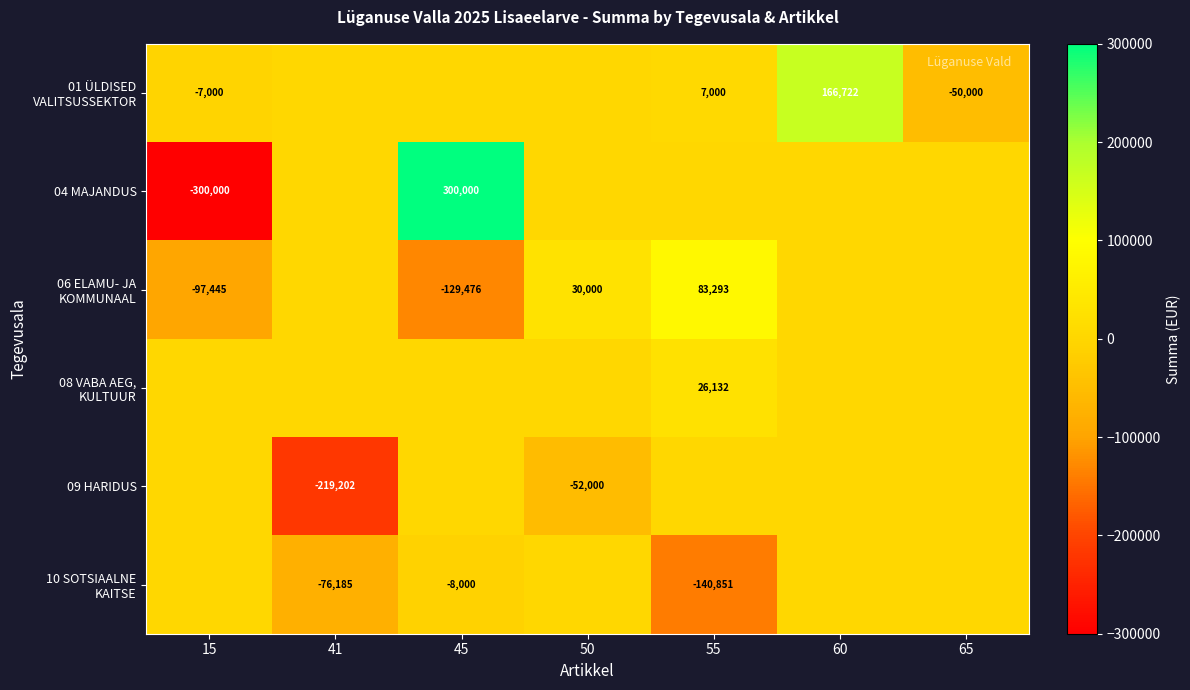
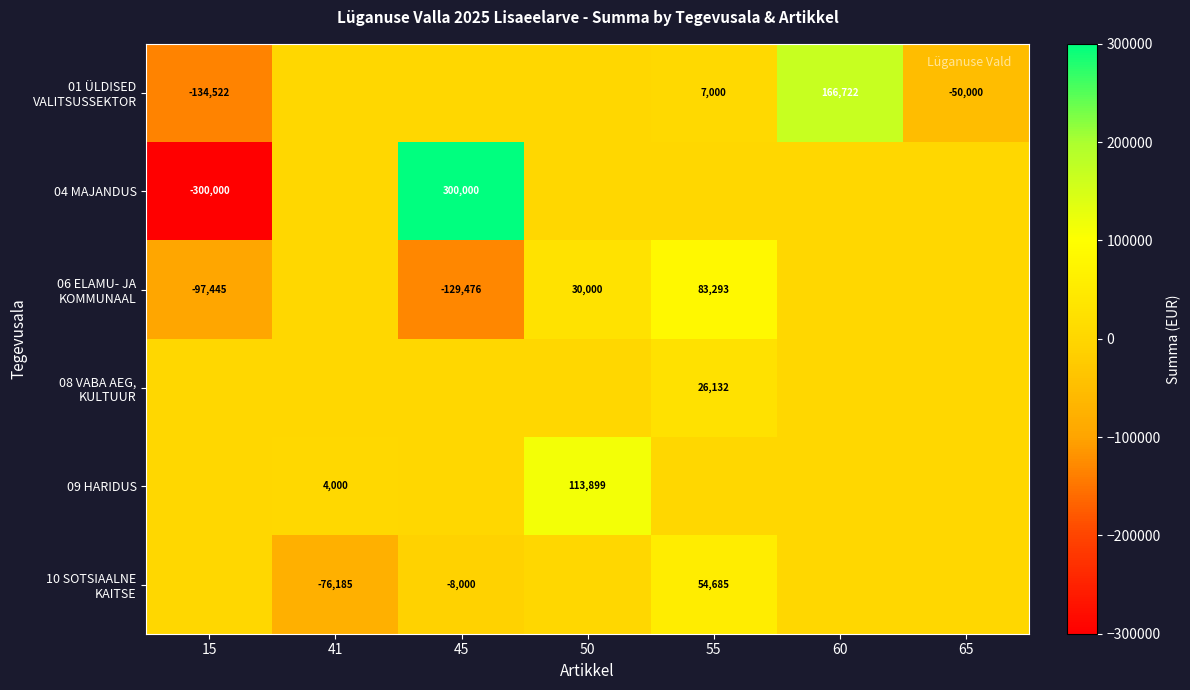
  {
    "01 ÜLDISED VALITSUSSEKTOR": {
-     "15": "-7,000",
+     "15": "-134,522",
      "55": "7,000",
      "60": "166,722"
    },
    "04 MAJANDUS": {
      "15": "-300,000",
      "45": "300,000"
    },
    "06 ELAMU- JA KOMMUNAAL": {
      "15": "-97,445",
      "45": "-129,476",
      "50": "30,000",
      "55": "83,293"
    },
    "08 VABA AEG, KULTUUR": {
      "55": "26,132"
    },
    "09 HARIDUS": {
-     "41": "-219,202",
-     "50": "-52,000"
+     "41": "4,000",
+     "50": "113,899"
    },
    "10 SOTSIAALNE KAITSE": {
      "41": "-76,185",
      "45": "-8,000",
-     "55": "-140,851"
+     "55": "54,685"
    }
  }
